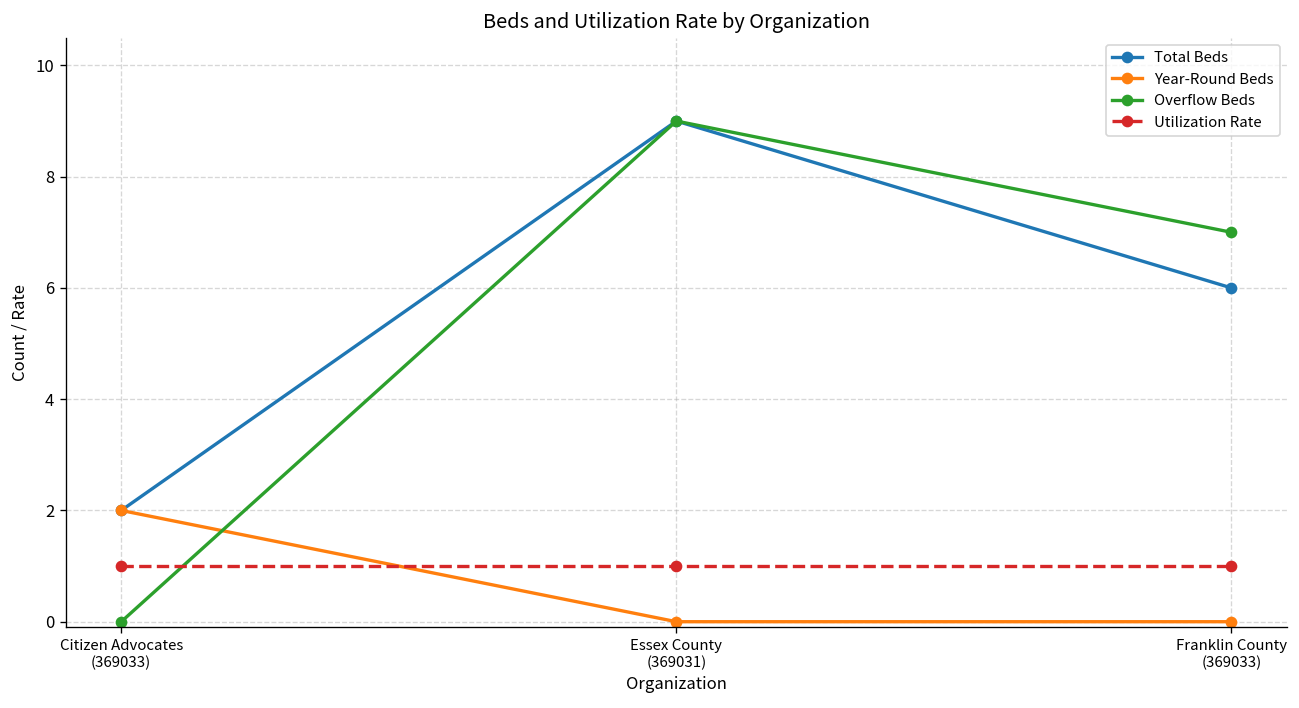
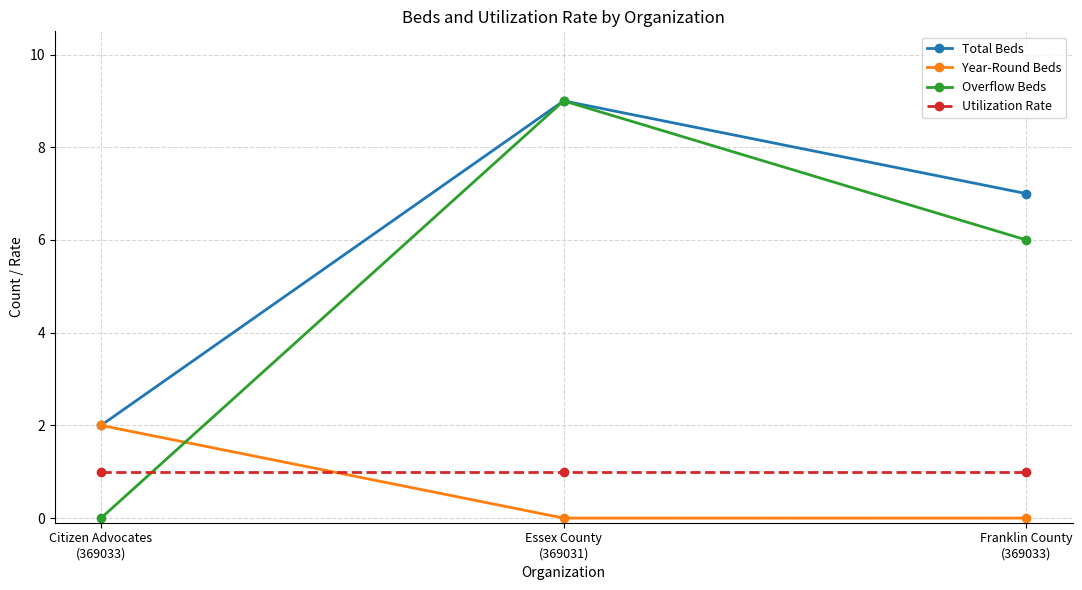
  {
    "Total Beds": {
-     "Franklin County (369033)": 6
+     "Franklin County (369033)": 7
    },
    "Year-Round Beds": {
      "Essex County (369031)": 0,
      "Franklin County (369033)": 0
    },
    "Overflow Beds": {
      "Citizen Advocates (369033)": 0,
-     "Franklin County (369033)": 7
+     "Franklin County (369033)": 6
    },
    "Utilization Rate": {
      "Citizen Advocates (369033)": 1,
      "Essex County (369031)": 1,
      "Franklin County (369033)": 1
    }
  }
